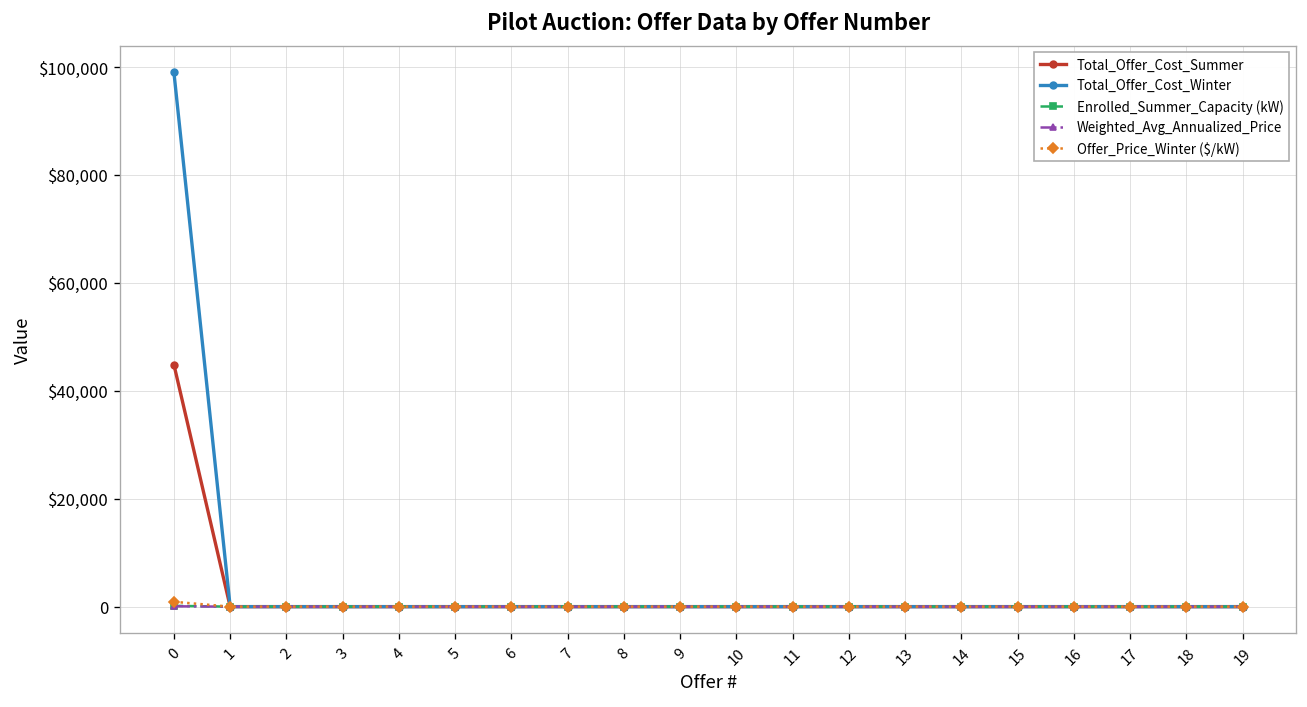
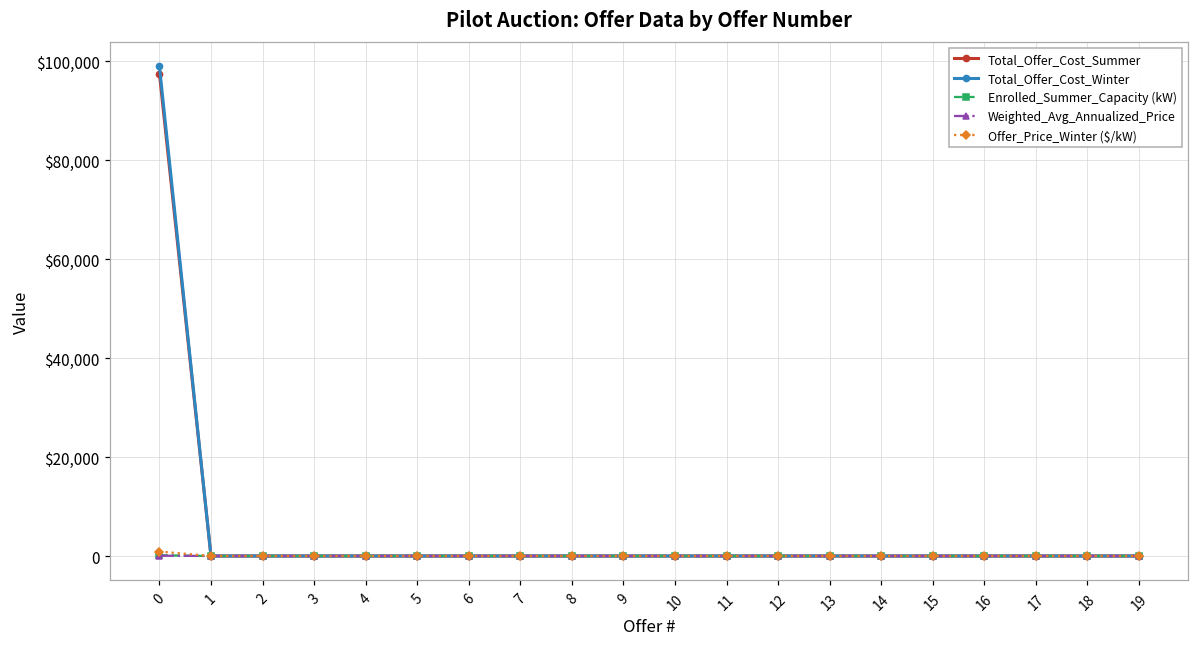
  {
    "Total_Offer_Cost_Summer": {
-     "0": "$45,000"
+     "0": "$98,000"
    },
    "Total_Offer_Cost_Winter": {
      "0": "$99,000"
    },
    "Weighted_Avg_Annualized_Price": {
      "0": "$0"
    },
    "Offer_Price_Winter ($/kW)": {
      "0": "$1,000"
    }
  }
